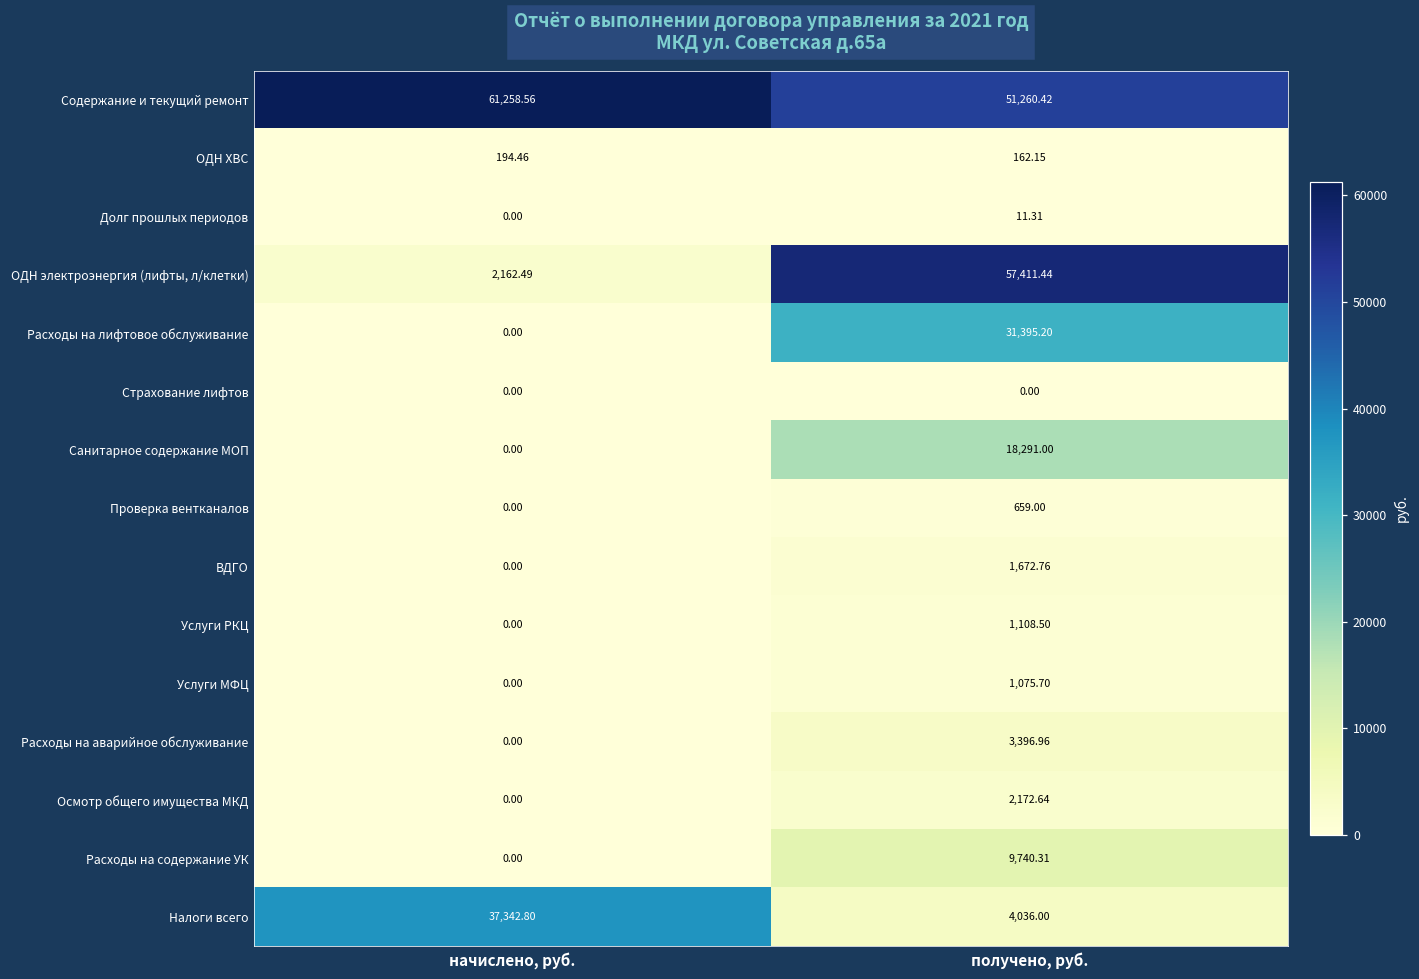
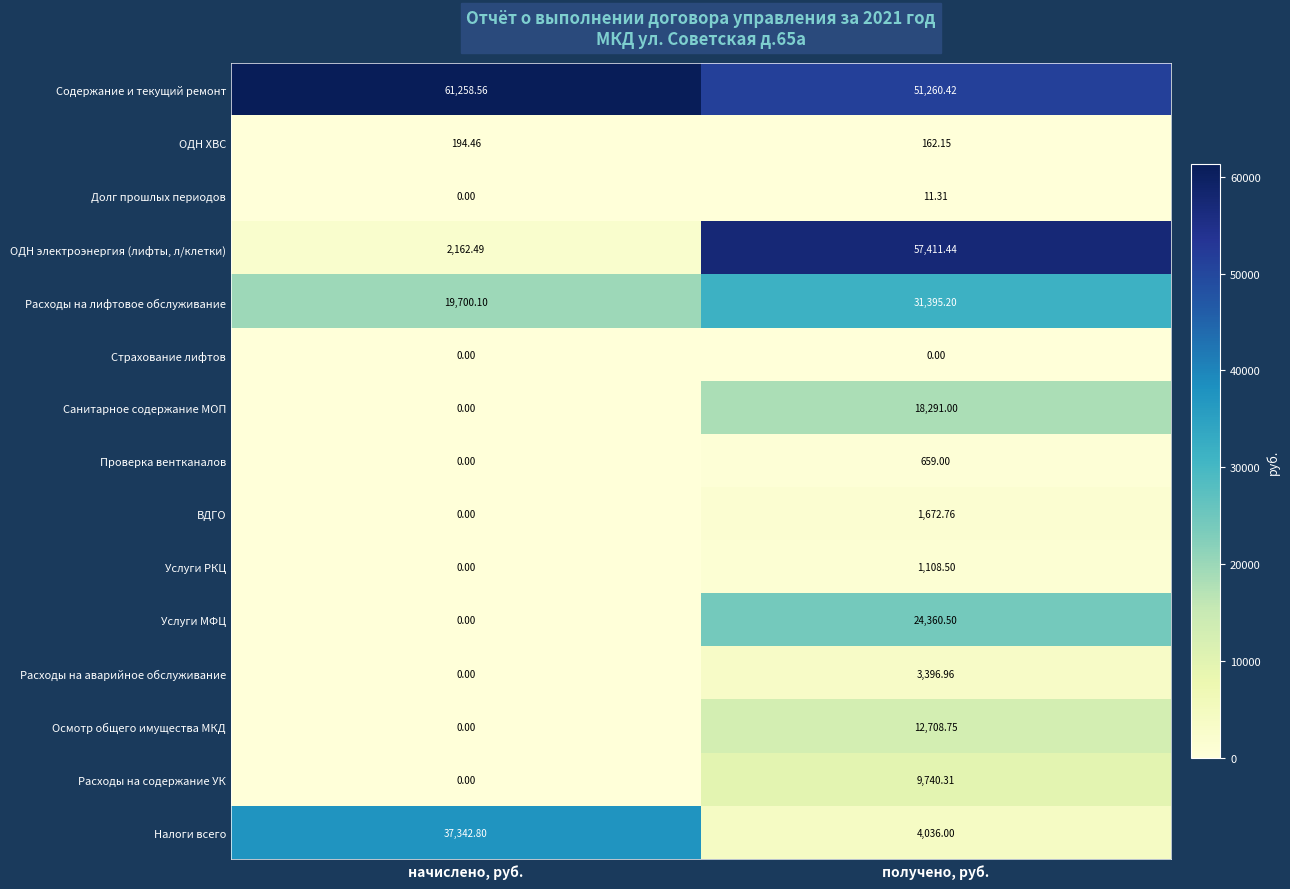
  {
    "Содержание и текущий ремонт": {
      "начислено, руб.": "61,258.56",
      "получено, руб.": "51,260.42"
    },
    "ОДН ХВС": {
      "начислено, руб.": "194.46",
      "получено, руб.": "162.15"
    },
    "Долг прошлых периодов": {
      "начислено, руб.": "0.00",
      "получено, руб.": "11.31"
    },
    "ОДН электроэнергия (лифты, л/клетки)": {
      "начислено, руб.": "2,162.49",
      "получено, руб.": "57,411.44"
    },
    "Расходы на лифтовое обслуживание": {
-     "начислено, руб.": "0.00",
+     "начислено, руб.": "19,700.10",
      "получено, руб.": "31,395.20"
    },
    "Страхование лифтов": {
      "начислено, руб.": "0.00",
      "получено, руб.": "0.00"
    },
    "Санитарное содержание МОП": {
      "начислено, руб.": "0.00",
      "получено, руб.": "18,291.00"
    },
    "Проверка вентканалов": {
      "начислено, руб.": "0.00",
      "получено, руб.": "659.00"
    },
    "ВДГО": {
      "начислено, руб.": "0.00",
      "получено, руб.": "1,672.76"
    },
    "Услуги РКЦ": {
      "начислено, руб.": "0.00",
      "получено, руб.": "1,108.50"
    },
    "Услуги МФЦ": {
      "начислено, руб.": "0.00",
-     "получено, руб.": "1,075.70"
+     "получено, руб.": "24,360.50"
    },
    "Расходы на аварийное обслуживание": {
      "начислено, руб.": "0.00",
      "получено, руб.": "3,396.96"
    },
    "Осмотр общего имущества МКД": {
      "начислено, руб.": "0.00",
-     "получено, руб.": "2,172.64"
+     "получено, руб.": "12,708.75"
    },
    "Расходы на содержание УК": {
      "начислено, руб.": "0.00",
      "получено, руб.": "9,740.31"
    },
    "Налоги всего": {
      "начислено, руб.": "37,342.80",
      "получено, руб.": "4,036.00"
    }
  }
